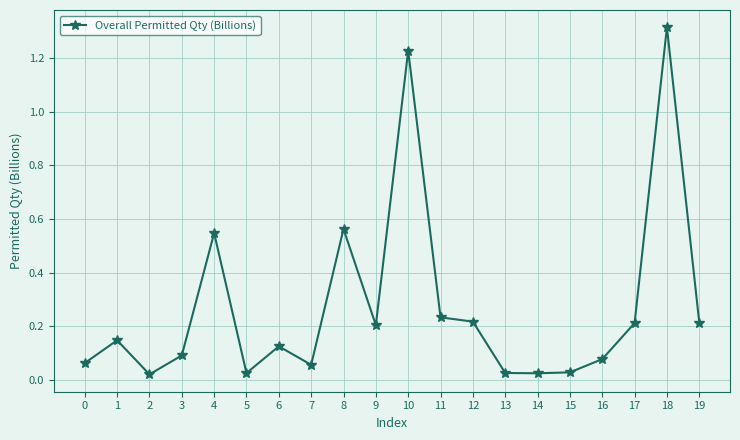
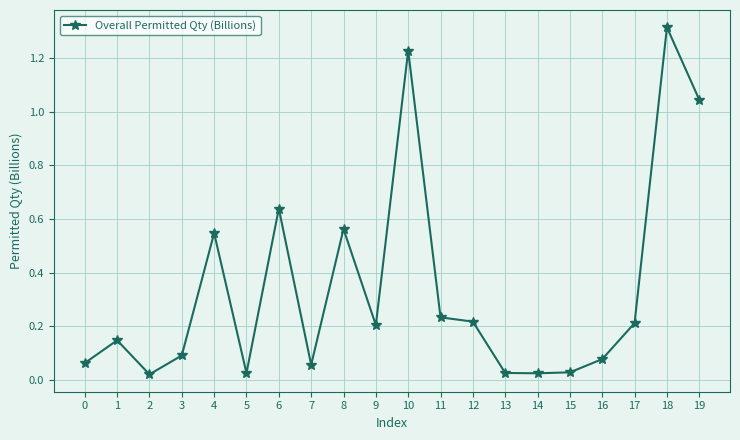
  {
    "0": 0.06,
    "1": 0.15,
    "2": 0.02,
    "3": 0.09,
    "4": 0.55,
    "5": 0.03,
-   "6": 0.12,
+   "6": 0.64,
    "7": 0.06,
    "8": 0.56,
    "9": 0.20,
    "10": 1.23,
    "11": 0.23,
    "12": 0.22,
    "13": 0.03,
    "14": 0.02,
    "15": 0.03,
    "16": 0.08,
    "17": 0.21,
    "18": 1.31,
-   "19": 0.21
+   "19": 1.04
  }
